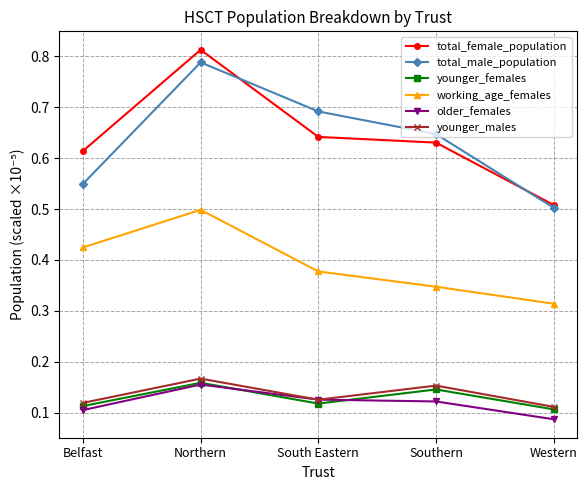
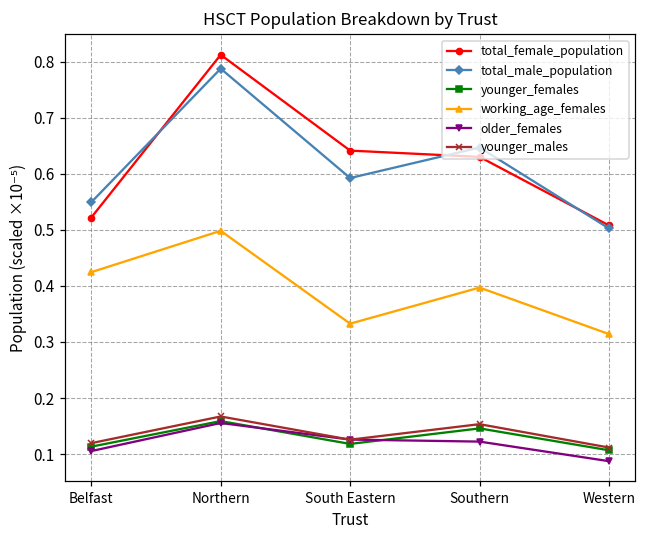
  {
    "total_female_population": {
-     "Belfast": 0.61,
+     "Belfast": 0.52,
      "Northern": 0.81,
      "South Eastern": 0.64,
      "Southern": 0.63,
      "Western": 0.51
    },
    "total_male_population": {
      "Belfast": 0.55,
      "Northern": 0.79,
-     "South Eastern": 0.69,
+     "South Eastern": 0.59,
      "Western": 0.50
    },
    "younger_females": {
      "Belfast": 0.11,
      "South Eastern": 0.12,
      "Southern": 0.15
    },
    "working_age_females": {
      "Belfast": 0.42,
      "Northern": 0.50,
-     "South Eastern": 0.38,
-     "Southern": 0.35,
+     "South Eastern": 0.33,
+     "Southern": 0.40,
      "Western": 0.31
    },
    "older_females": {
      "Belfast": 0.11,
      "Southern": 0.12,
      "Western": 0.09
    },
    "younger_males": {
      "Belfast": 0.12,
      "Northern": 0.17,
      "Southern": 0.15
    }
  }
